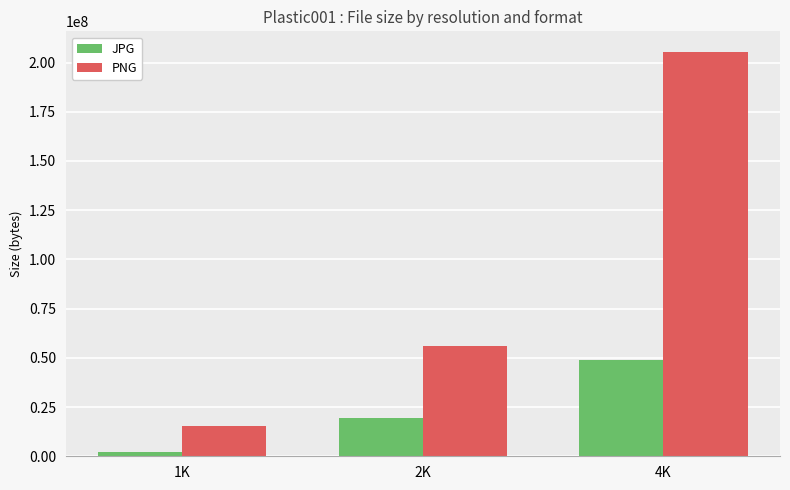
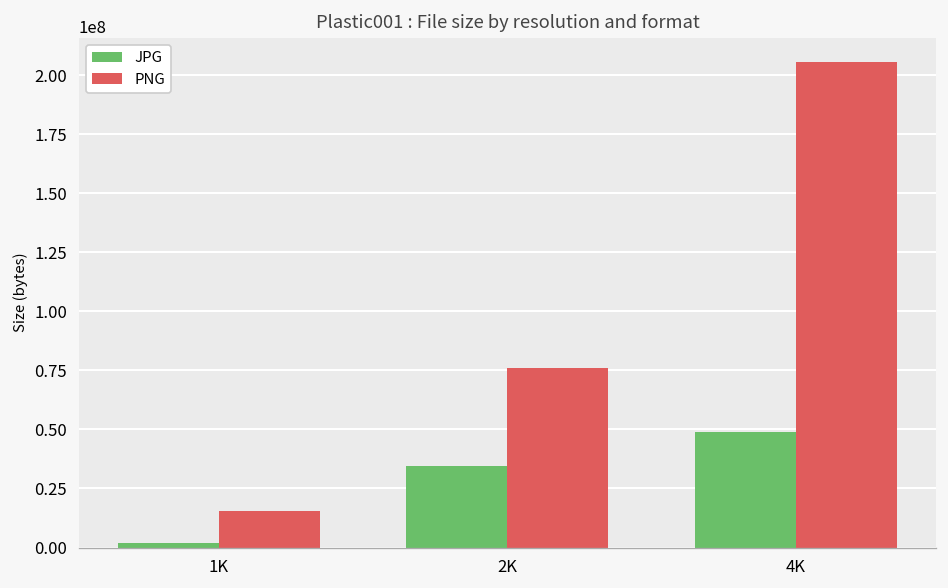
  {
    "JPG": {
      "1K": 2000000,
-     "2K": 20000000,
+     "2K": 35000000,
      "4K": 49000000
    },
    "PNG": {
      "1K": 15000000,
-     "2K": 56000000,
+     "2K": 76000000,
      "4K": 206000000
    }
  }
